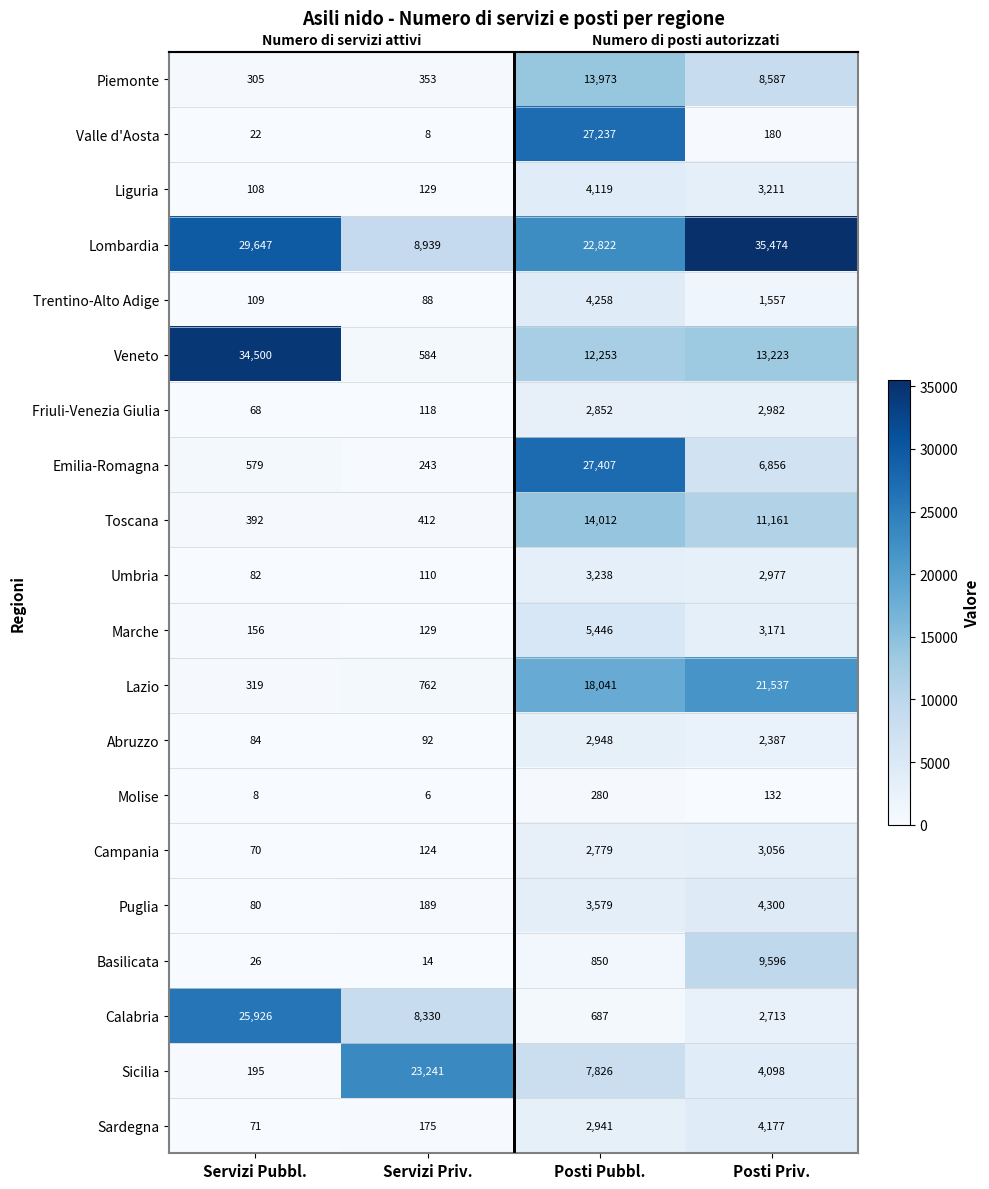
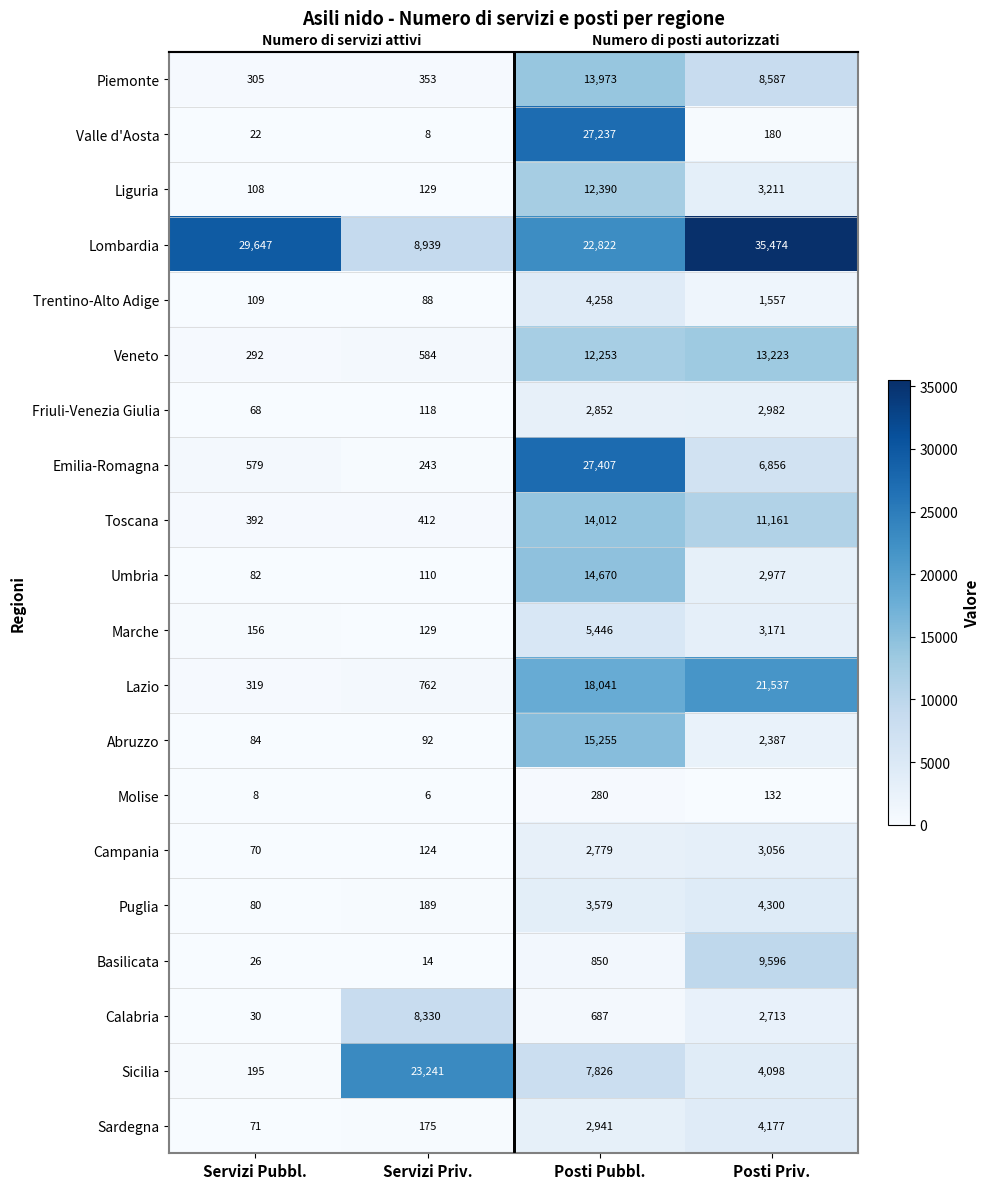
  {
    "Piemonte": {
      "Servizi Pubbl.": "305",
      "Servizi Priv.": "353",
      "Posti Pubbl.": "13,973",
      "Posti Priv.": "8,587"
    },
    "Valle d'Aosta": {
      "Servizi Pubbl.": "22",
      "Servizi Priv.": "8",
      "Posti Pubbl.": "27,237",
      "Posti Priv.": "180"
    },
    "Liguria": {
      "Servizi Pubbl.": "108",
      "Servizi Priv.": "129",
-     "Posti Pubbl.": "4,119",
+     "Posti Pubbl.": "12,390",
      "Posti Priv.": "3,211"
    },
    "Lombardia": {
      "Servizi Pubbl.": "29,647",
      "Servizi Priv.": "8,939",
      "Posti Pubbl.": "22,822",
      "Posti Priv.": "35,474"
    },
    "Trentino-Alto Adige": {
      "Servizi Pubbl.": "109",
      "Servizi Priv.": "88",
      "Posti Pubbl.": "4,258",
      "Posti Priv.": "1,557"
    },
    "Veneto": {
-     "Servizi Pubbl.": "34,500",
+     "Servizi Pubbl.": "292",
      "Servizi Priv.": "584",
      "Posti Pubbl.": "12,253",
      "Posti Priv.": "13,223"
    },
    "Friuli-Venezia Giulia": {
      "Servizi Pubbl.": "68",
      "Servizi Priv.": "118",
      "Posti Pubbl.": "2,852",
      "Posti Priv.": "2,982"
    },
    "Emilia-Romagna": {
      "Servizi Pubbl.": "579",
      "Servizi Priv.": "243",
      "Posti Pubbl.": "27,407",
      "Posti Priv.": "6,856"
    },
    "Toscana": {
      "Servizi Pubbl.": "392",
      "Servizi Priv.": "412",
      "Posti Pubbl.": "14,012",
      "Posti Priv.": "11,161"
    },
    "Umbria": {
      "Servizi Pubbl.": "82",
      "Servizi Priv.": "110",
-     "Posti Pubbl.": "3,238",
+     "Posti Pubbl.": "14,670",
      "Posti Priv.": "2,977"
    },
    "Marche": {
      "Servizi Pubbl.": "156",
      "Servizi Priv.": "129",
      "Posti Pubbl.": "5,446",
      "Posti Priv.": "3,171"
    },
    "Lazio": {
      "Servizi Pubbl.": "319",
      "Servizi Priv.": "762",
      "Posti Pubbl.": "18,041",
      "Posti Priv.": "21,537"
    },
    "Abruzzo": {
      "Servizi Pubbl.": "84",
      "Servizi Priv.": "92",
-     "Posti Pubbl.": "2,948",
+     "Posti Pubbl.": "15,255",
      "Posti Priv.": "2,387"
    },
    "Molise": {
      "Servizi Pubbl.": "8",
      "Servizi Priv.": "6",
      "Posti Pubbl.": "280",
      "Posti Priv.": "132"
    },
    "Campania": {
      "Servizi Pubbl.": "70",
      "Servizi Priv.": "124",
      "Posti Pubbl.": "2,779",
      "Posti Priv.": "3,056"
    },
    "Puglia": {
      "Servizi Pubbl.": "80",
      "Servizi Priv.": "189",
      "Posti Pubbl.": "3,579",
      "Posti Priv.": "4,300"
    },
    "Basilicata": {
      "Servizi Pubbl.": "26",
      "Servizi Priv.": "14",
      "Posti Pubbl.": "850",
      "Posti Priv.": "9,596"
    },
    "Calabria": {
-     "Servizi Pubbl.": "25,926",
+     "Servizi Pubbl.": "30",
      "Servizi Priv.": "8,330",
      "Posti Pubbl.": "687",
      "Posti Priv.": "2,713"
    },
    "Sicilia": {
      "Servizi Pubbl.": "195",
      "Servizi Priv.": "23,241",
      "Posti Pubbl.": "7,826",
      "Posti Priv.": "4,098"
    },
    "Sardegna": {
      "Servizi Pubbl.": "71",
      "Servizi Priv.": "175",
      "Posti Pubbl.": "2,941",
      "Posti Priv.": "4,177"
    }
  }
